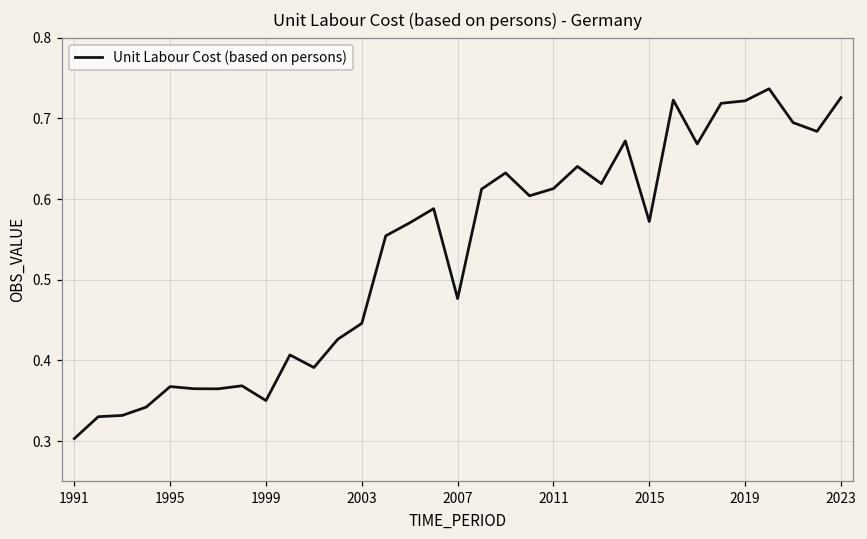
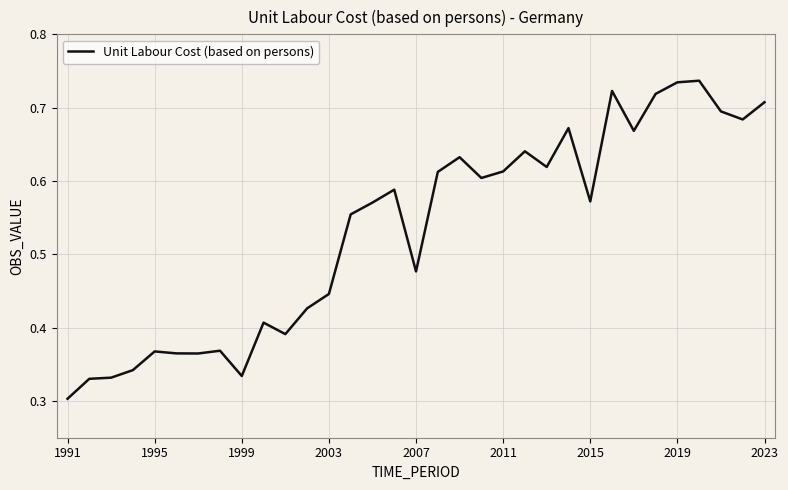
  {
    "1991": 0.30,
    "1995": 0.37,
-   "1999": 0.35,
+   "1999": 0.33,
    "2003": 0.45,
    "2007": 0.48,
    "2011": 0.61,
    "2015": 0.57,
-   "2019": 0.72,
-   "2023": 0.73
+   "2019": 0.73,
+   "2023": 0.71
  }
